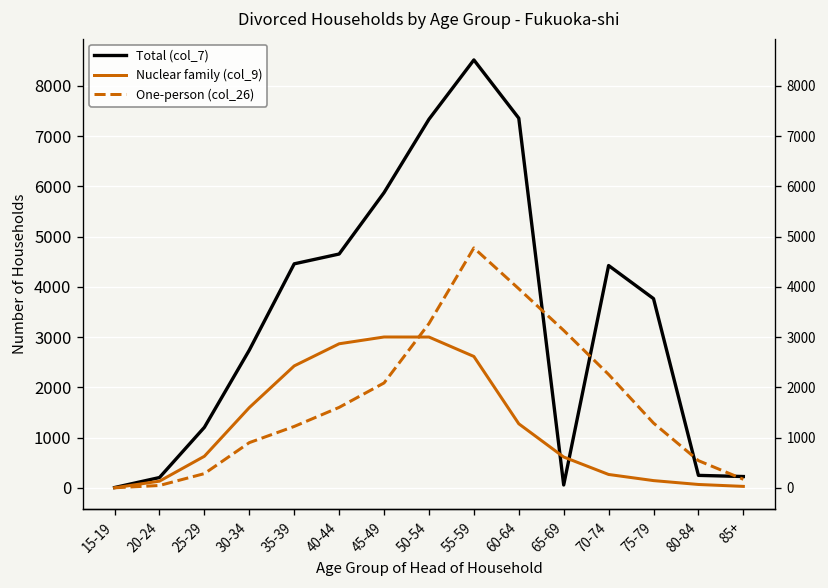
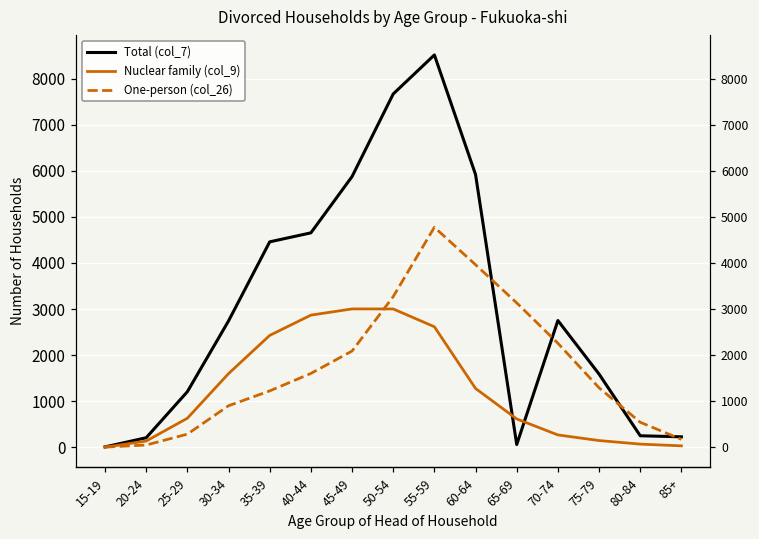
  {
    "Total (col_7)": {
      "20-24": 200,
      "25-29": 1200,
      "30-34": 2700,
      "35-39": 4500,
      "40-44": 4700,
      "45-49": 5900,
-     "50-54": 7300,
+     "50-54": 7700,
      "55-59": 8500,
-     "60-64": 7400,
+     "60-64": 5900,
      "65-69": 100,
-     "70-74": 4400,
-     "75-79": 3800,
+     "70-74": 2800,
+     "75-79": 1600,
      "80-84": 300
    }
  }
